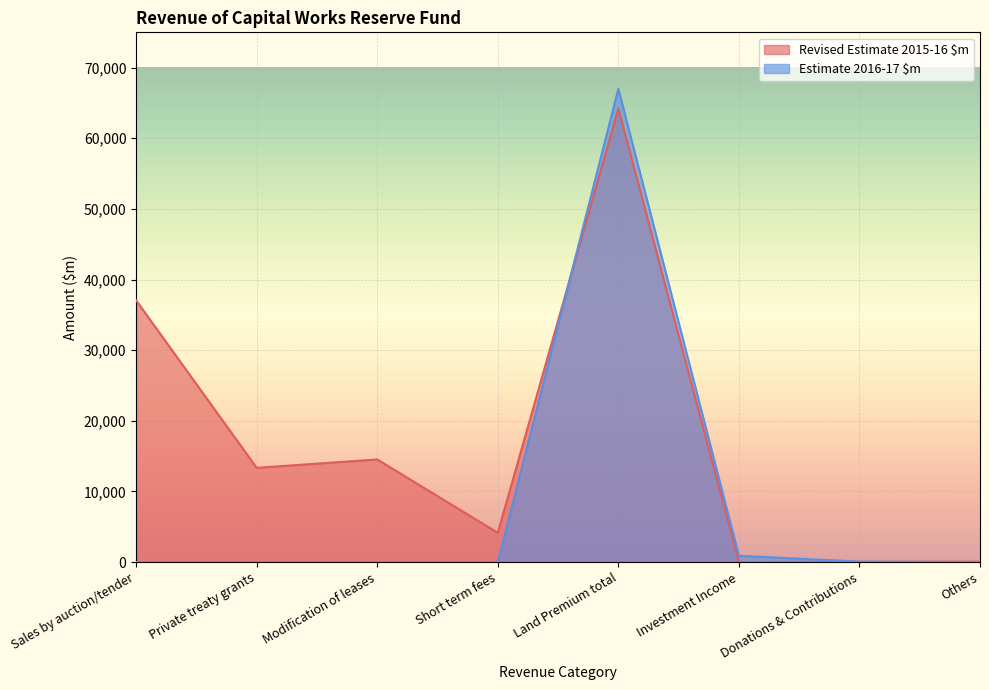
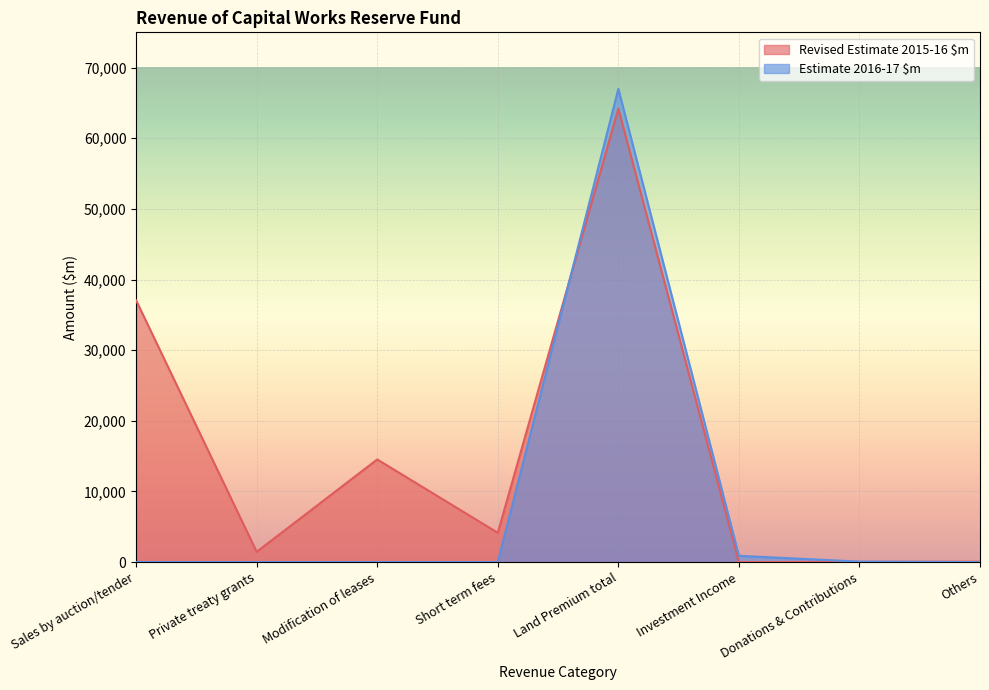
  {
    "Revised Estimate 2015-16 $m": {
      "Sales by auction/tender": "37,000",
-     "Private treaty grants": "13,000",
+     "Private treaty grants": "1,000",
      "Modification of leases": "15,000",
      "Short term fees": "4,000",
      "Land Premium total": "64,000",
      "Investment Income": "0"
    },
    "Estimate 2016-17 $m": {
      "Sales by auction/tender": "0",
      "Private treaty grants": "0",
      "Modification of leases": "0",
      "Short term fees": "0",
      "Land Premium total": "67,000",
      "Investment Income": "1,000"
    }
  }
